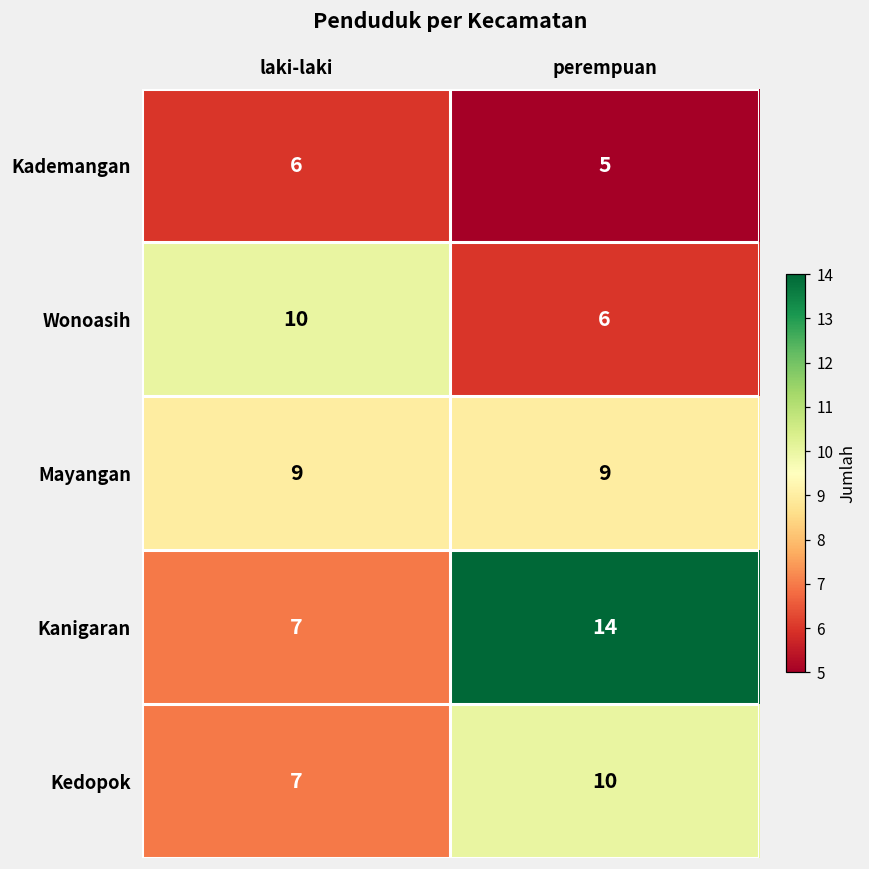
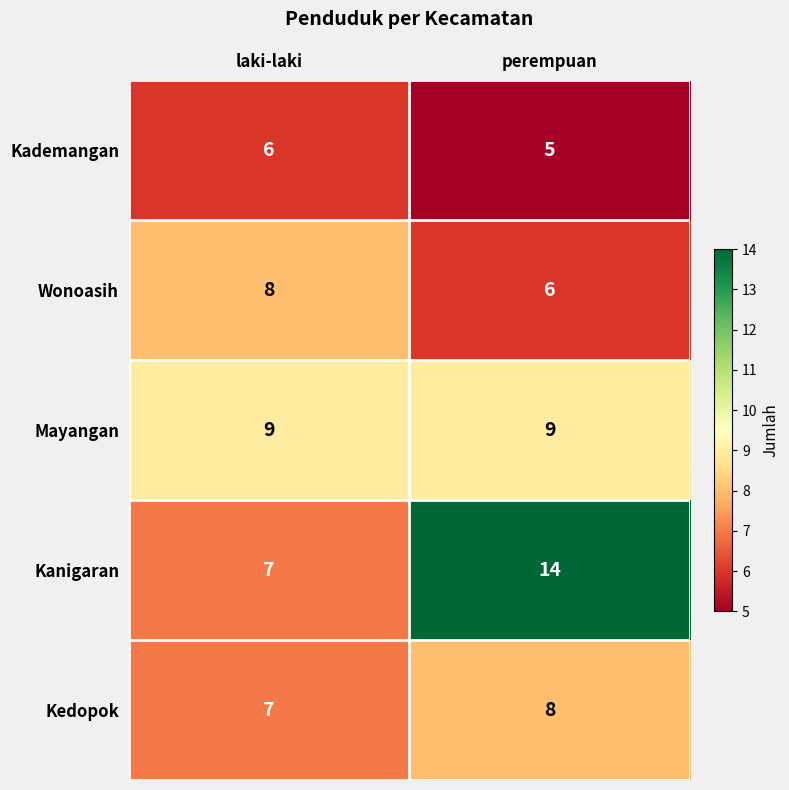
  {
    "Kademangan": {
      "laki-laki": 6,
      "perempuan": 5
    },
    "Wonoasih": {
-     "laki-laki": 10,
+     "laki-laki": 8,
      "perempuan": 6
    },
    "Mayangan": {
      "laki-laki": 9,
      "perempuan": 9
    },
    "Kanigaran": {
      "laki-laki": 7,
      "perempuan": 14
    },
    "Kedopok": {
      "laki-laki": 7,
-     "perempuan": 10
+     "perempuan": 8
    }
  }
